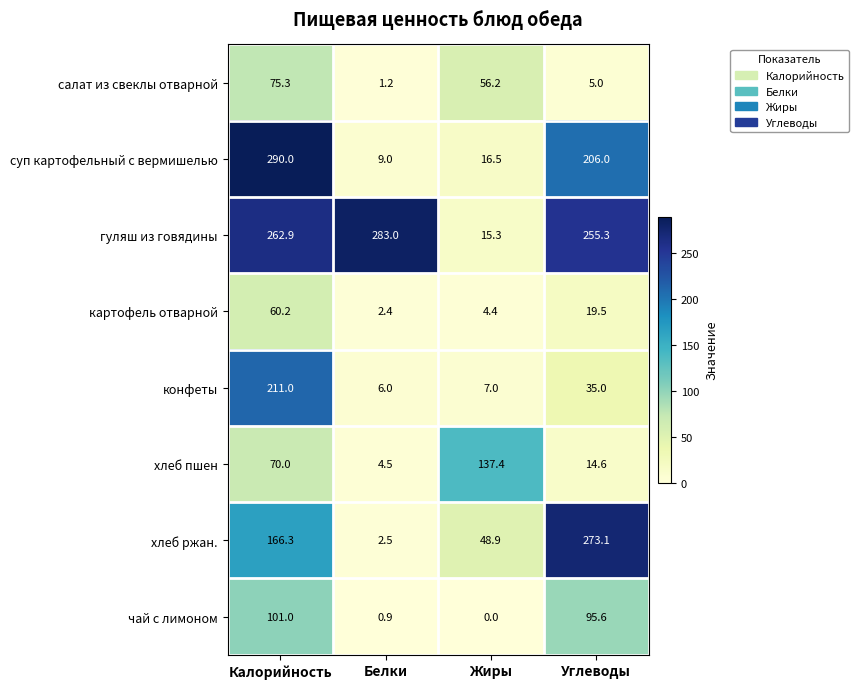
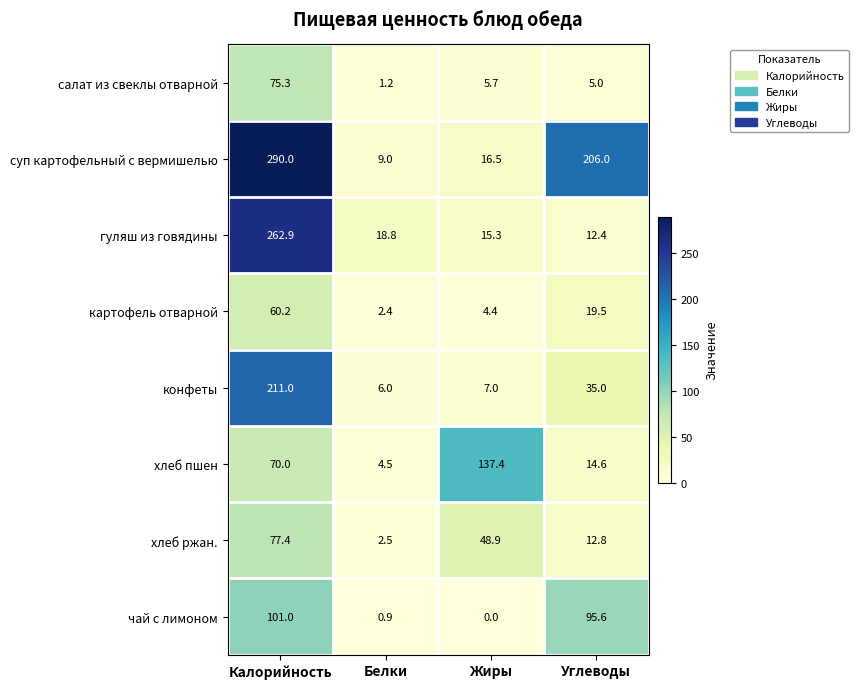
  {
    "салат из свеклы отварной": {
      "Калорийность": 75.3,
      "Белки": 1.2,
-     "Жиры": 56.2,
+     "Жиры": 5.7,
      "Углеводы": 5.0
    },
    "суп картофельный с вермишелью": {
      "Калорийность": 290.0,
      "Белки": 9.0,
      "Жиры": 16.5,
      "Углеводы": 206.0
    },
    "гуляш из говядины": {
      "Калорийность": 262.9,
-     "Белки": 283.0,
+     "Белки": 18.8,
      "Жиры": 15.3,
-     "Углеводы": 255.3
+     "Углеводы": 12.4
    },
    "картофель отварной": {
      "Калорийность": 60.2,
      "Белки": 2.4,
      "Жиры": 4.4,
      "Углеводы": 19.5
    },
    "конфеты": {
      "Калорийность": 211.0,
      "Белки": 6.0,
      "Жиры": 7.0,
      "Углеводы": 35.0
    },
    "хлеб пшен": {
      "Калорийность": 70.0,
      "Белки": 4.5,
      "Жиры": 137.4,
      "Углеводы": 14.6
    },
    "хлеб ржан.": {
-     "Калорийность": 166.3,
+     "Калорийность": 77.4,
      "Белки": 2.5,
      "Жиры": 48.9,
-     "Углеводы": 273.1
+     "Углеводы": 12.8
    },
    "чай с лимоном": {
      "Калорийность": 101.0,
      "Белки": 0.9,
      "Жиры": 0.0,
      "Углеводы": 95.6
    }
  }
